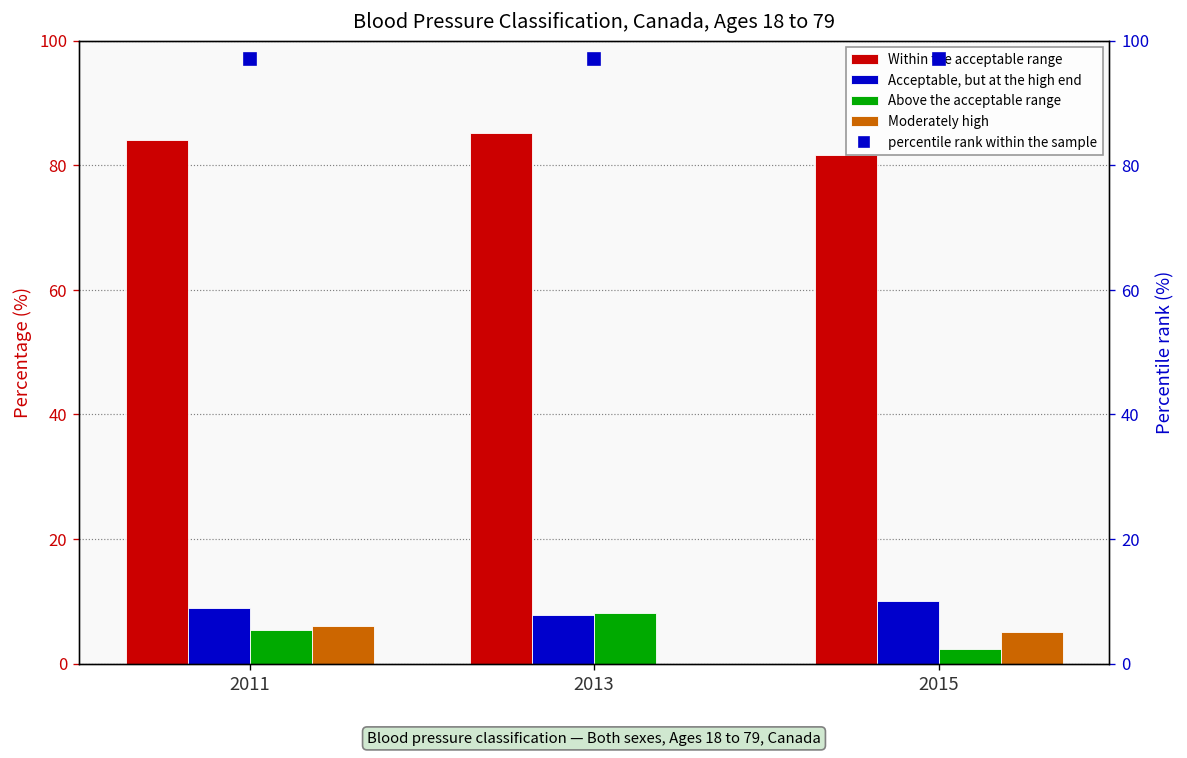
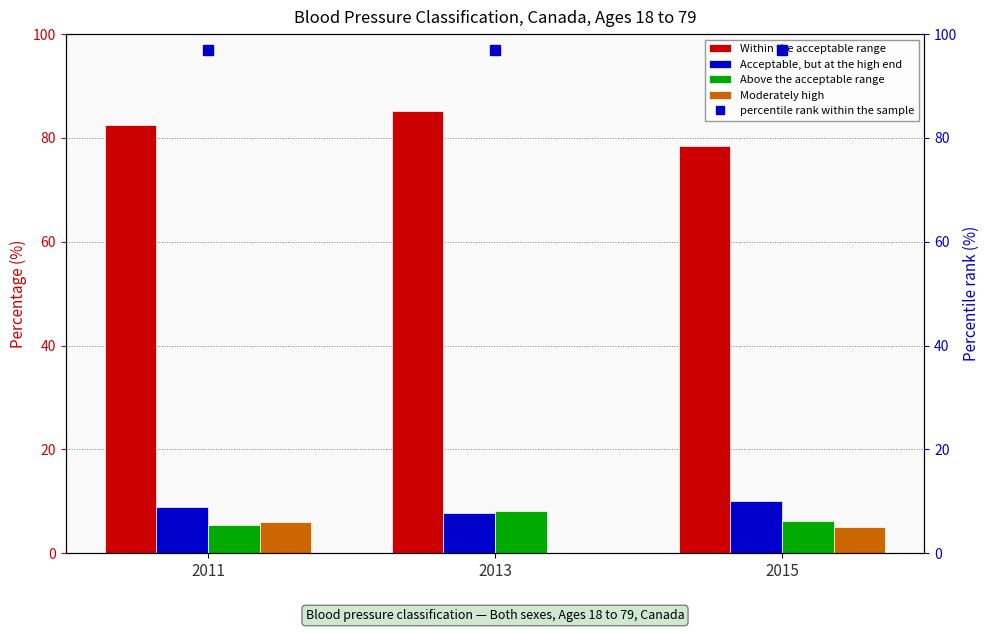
  {
    "Within the acceptable range": {
-     "2011": 84,
+     "2011": 83,
      "2013": 85,
-     "2015": 82
+     "2015": 79
    },
    "Above the acceptable range": {
      "2011": 5,
      "2013": 8,
-     "2015": 2
+     "2015": 6
    },
    "Moderately high": {
      "2011": 6,
      "2013": 0,
      "2015": 5
    }
  }
